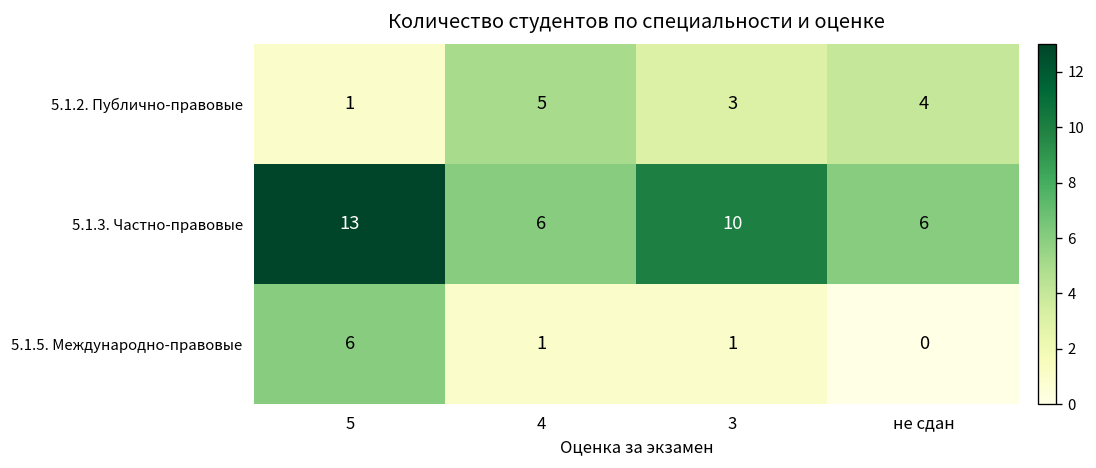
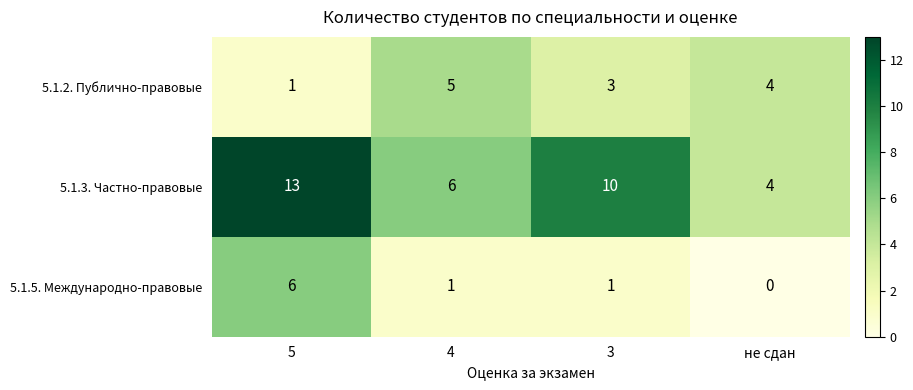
  {
    "5.1.2. Публично-правовые": {
      "5": 1,
      "4": 5,
      "3": 3,
      "не сдан": 4
    },
    "5.1.3. Частно-правовые": {
      "5": 13,
      "4": 6,
      "3": 10,
-     "не сдан": 6
+     "не сдан": 4
    },
    "5.1.5. Международно-правовые": {
      "5": 6,
      "4": 1,
      "3": 1,
      "не сдан": 0
    }
  }
